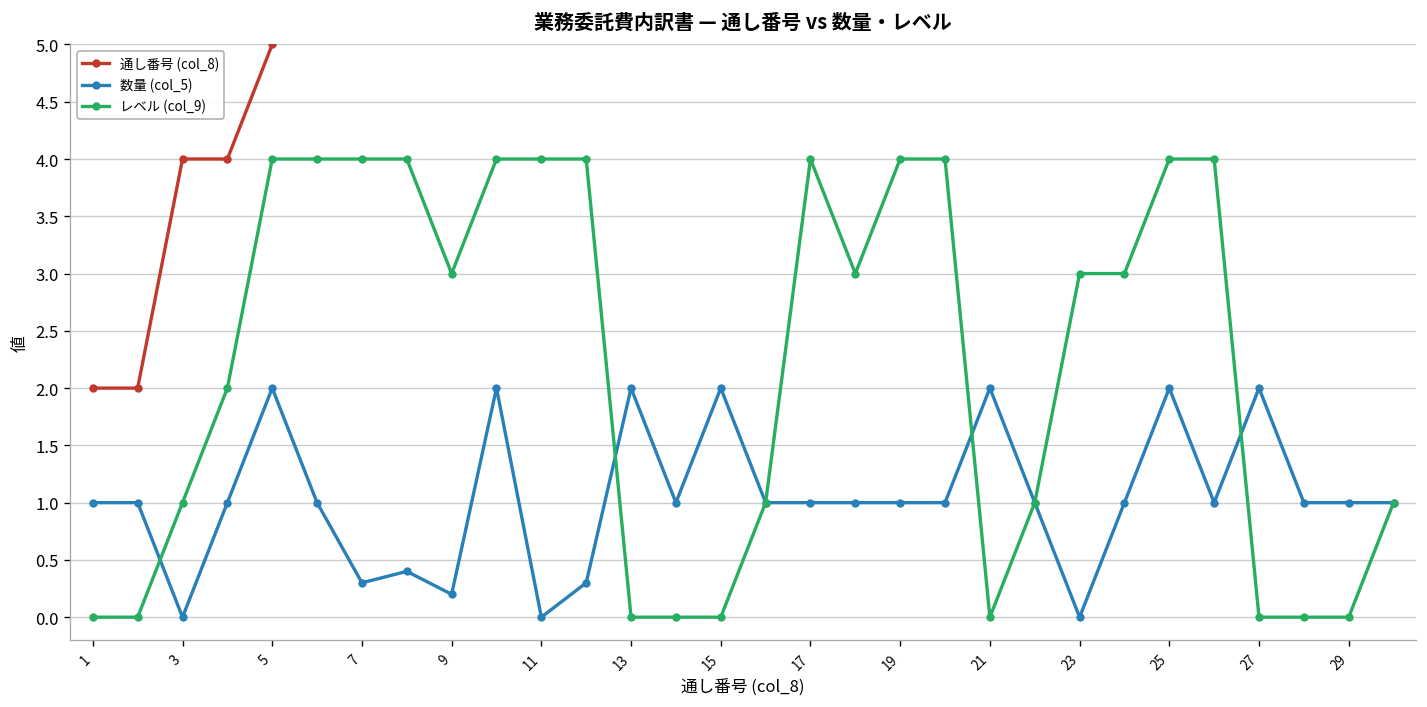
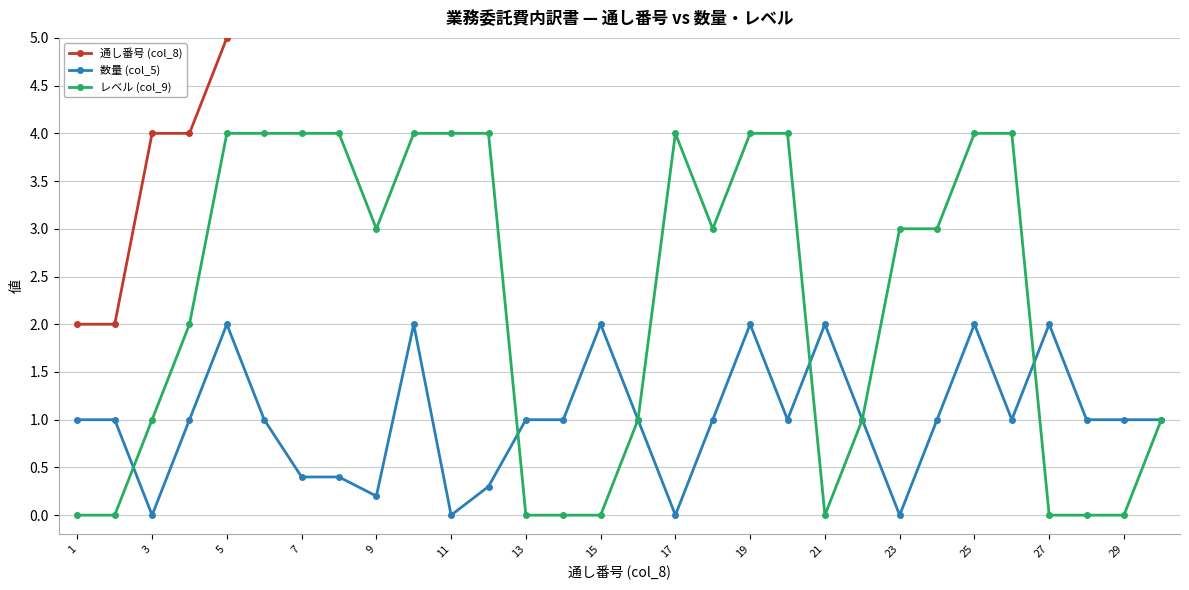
  {
    "通し番号 (col_8)": {
      "1": 2.0,
      "3": 4.0,
      "5": 5.0
    },
    "数量 (col_5)": {
      "1": 1.0,
      "3": 0.0,
      "5": 2.0,
-     "7": 0.3,
+     "7": 0.4,
      "9": 0.2,
      "11": 0.0,
-     "13": 2,
+     "13": 1,
      "15": 2.0,
-     "17": 1,
-     "19": 1,
+     "17": 0,
+     "19": 2,
      "21": 2.0,
      "23": 0.0,
      "25": 2.0,
      "27": 2.0,
      "29": 1.0
    },
    "レベル (col_9)": {
      "1": 0.0,
      "3": 1.0,
      "5": 4.0,
      "7": 4.0,
      "9": 3.0,
      "11": 4.0,
      "13": 0.0,
      "15": 0.0,
      "17": 4.0,
      "19": 4.0,
      "21": 0.0,
      "23": 3.0,
      "25": 4.0,
      "27": 0.0,
      "29": 0.0
    }
  }
